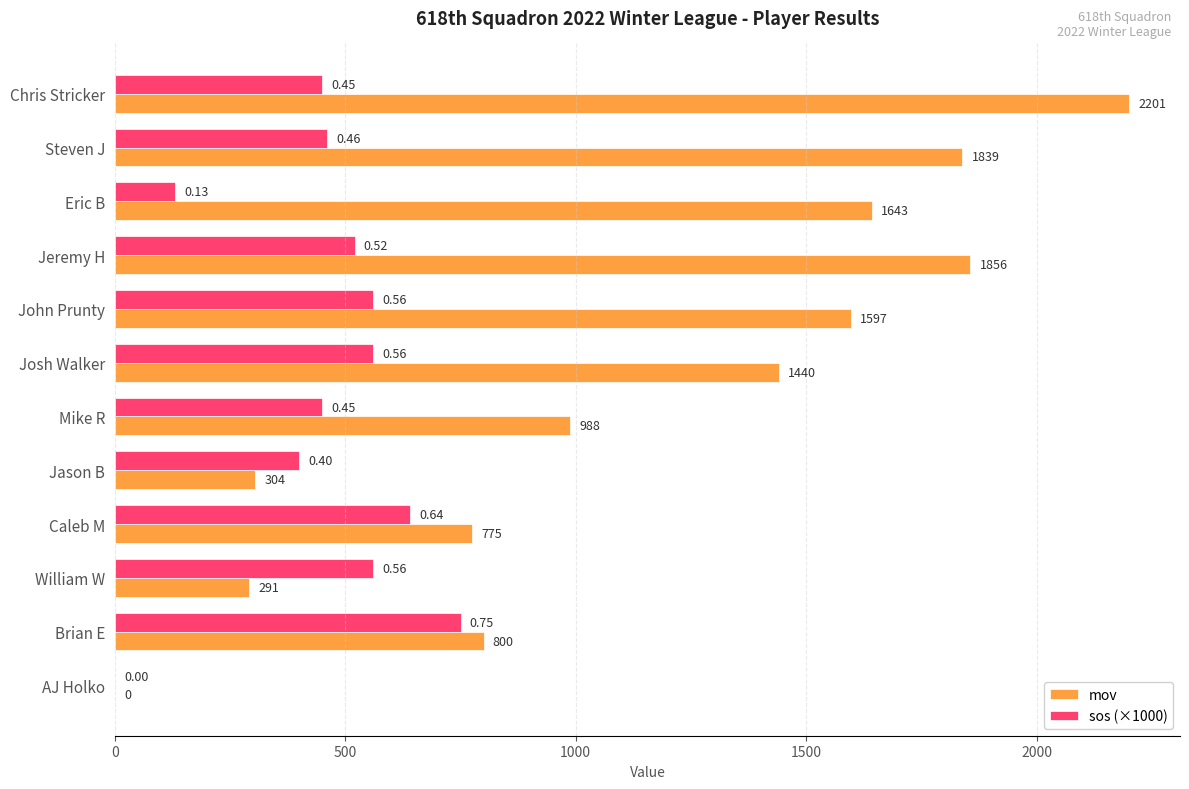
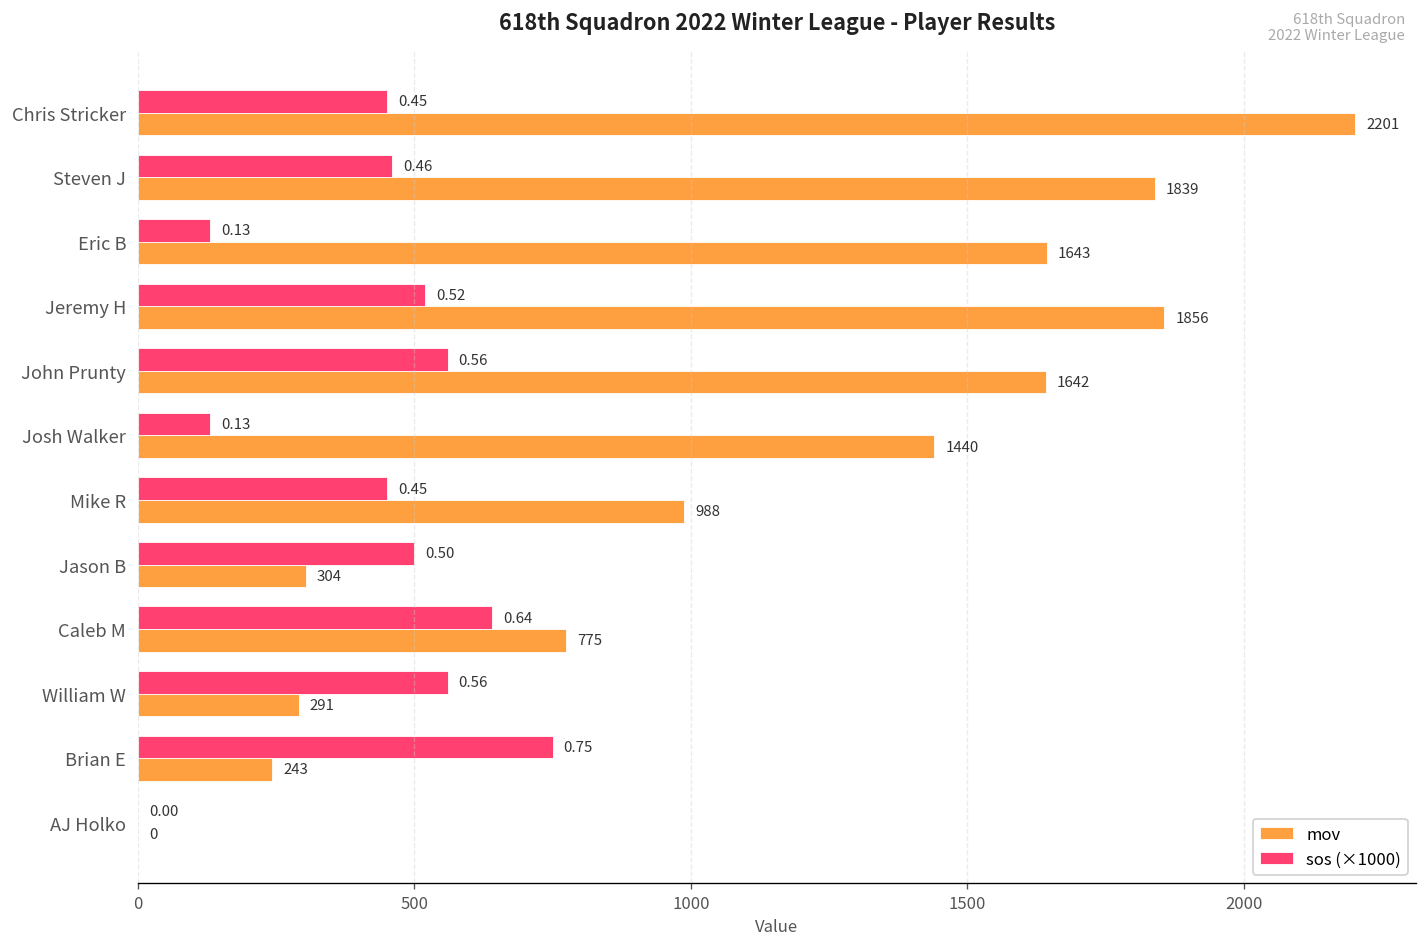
  {
    "mov": {
      "Chris Stricker": 2201,
      "Steven J": 1839,
      "Eric B": 1643,
      "Jeremy H": 1856,
-     "John Prunty": 1597,
+     "John Prunty": 1642,
      "Josh Walker": 1440,
      "Mike R": 988,
      "Jason B": 304,
      "Caleb M": 775,
      "William W": 291,
-     "Brian E": 800,
+     "Brian E": 243,
      "AJ Holko": 0
    },
    "sos (×1000)": {
-     "Josh Walker": 0.56,
-     "Jason B": 0.40,
+     "Josh Walker": 0.13,
+     "Jason B": 0.50,
      "AJ Holko": 0.00
    }
  }
